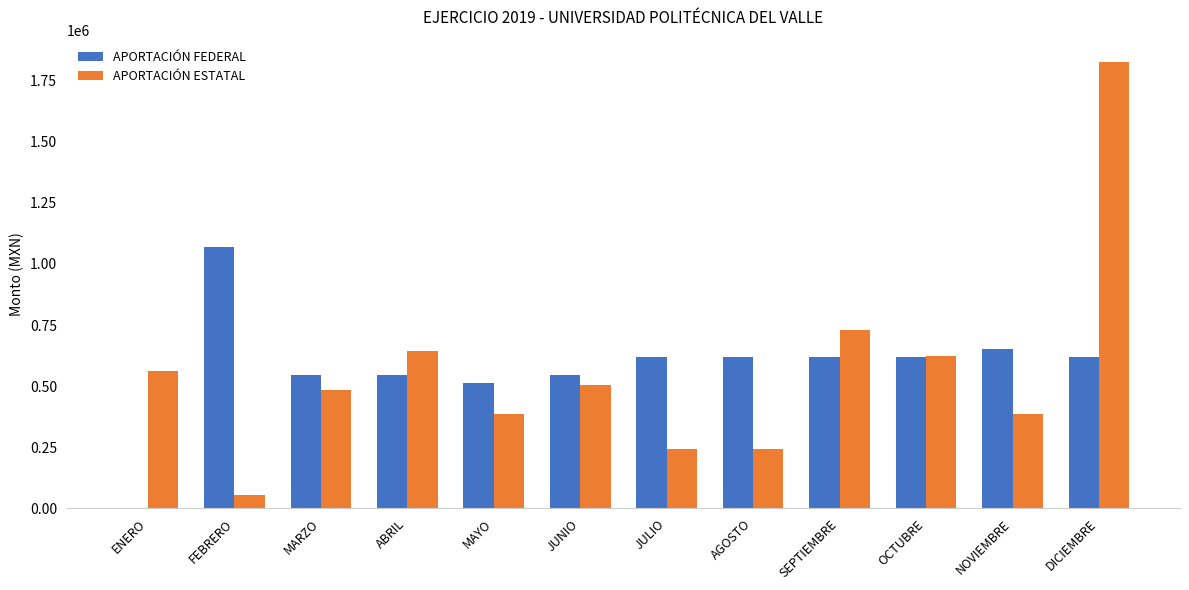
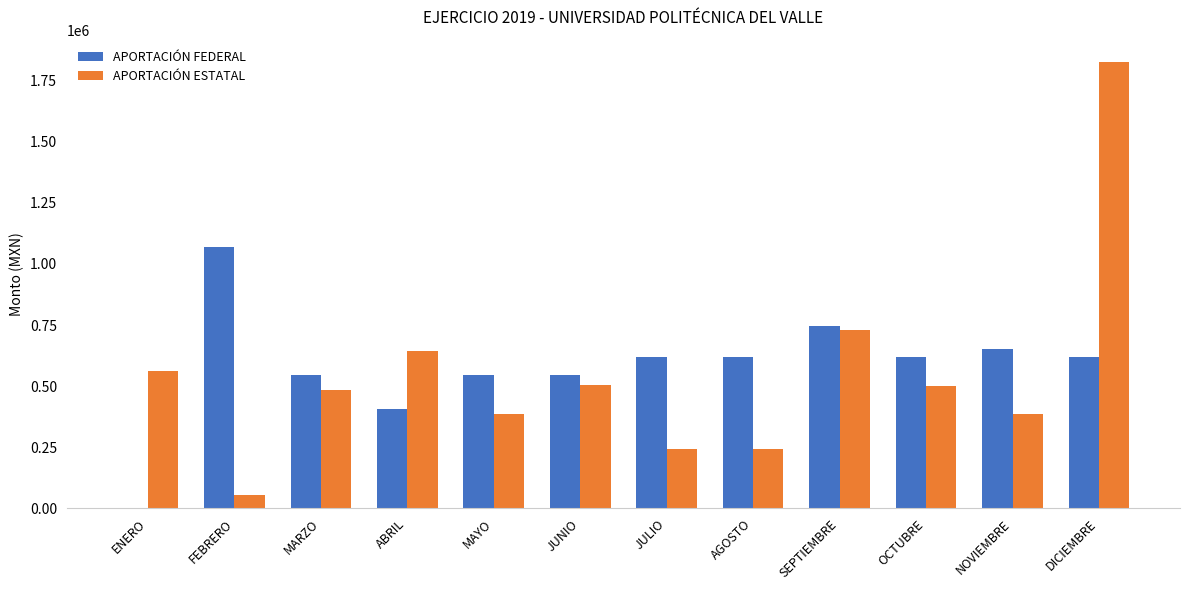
  {
    "APORTACIÓN FEDERAL": {
      "ENERO": 0,
      "FEBRERO": 1070000,
      "MARZO": 550000,
-     "ABRIL": 550000,
-     "MAYO": 510000,
+     "ABRIL": 410000,
+     "MAYO": 550000,
      "JUNIO": 550000,
      "JULIO": 620000,
      "AGOSTO": 620000,
-     "SEPTIEMBRE": 620000,
+     "SEPTIEMBRE": 750000,
      "OCTUBRE": 620000,
      "NOVIEMBRE": 650000,
      "DICIEMBRE": 620000
    },
    "APORTACIÓN ESTATAL": {
      "ENERO": 560000,
      "FEBRERO": 50000,
      "MARZO": 490000,
      "ABRIL": 640000,
      "MAYO": 390000,
      "JUNIO": 500000,
      "JULIO": 240000,
      "AGOSTO": 240000,
      "SEPTIEMBRE": 730000,
-     "OCTUBRE": 620000,
+     "OCTUBRE": 500000,
      "NOVIEMBRE": 390000,
      "DICIEMBRE": 1830000
    }
  }
